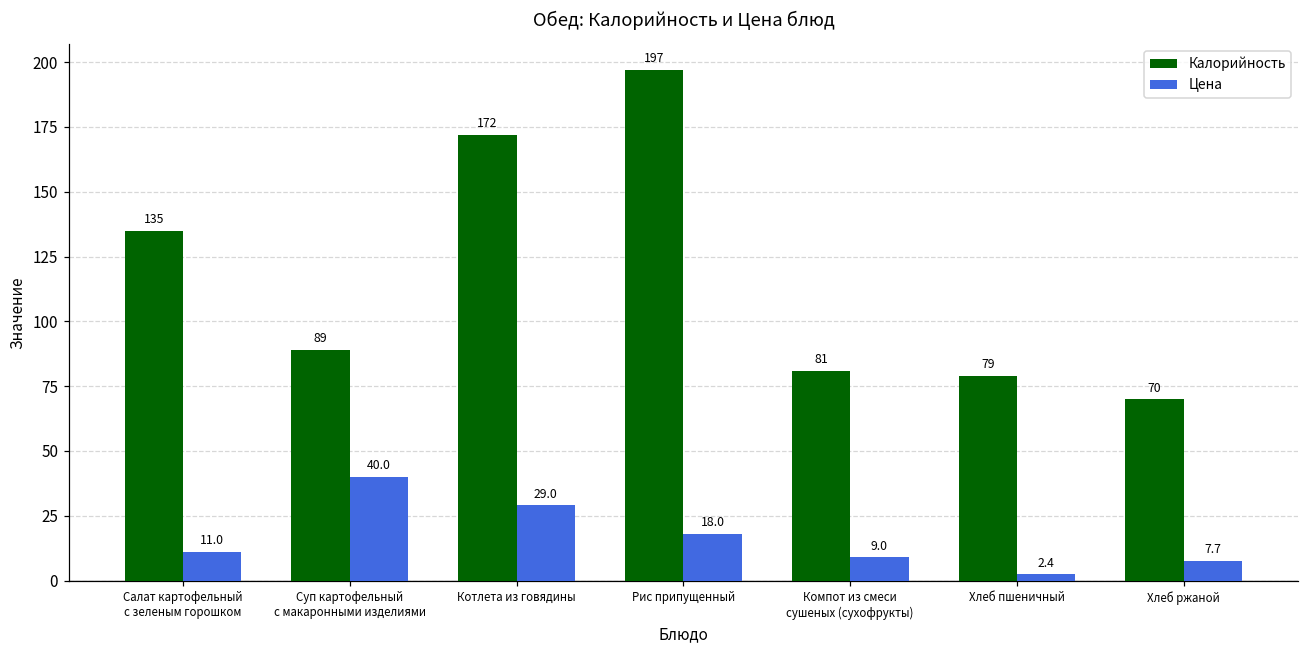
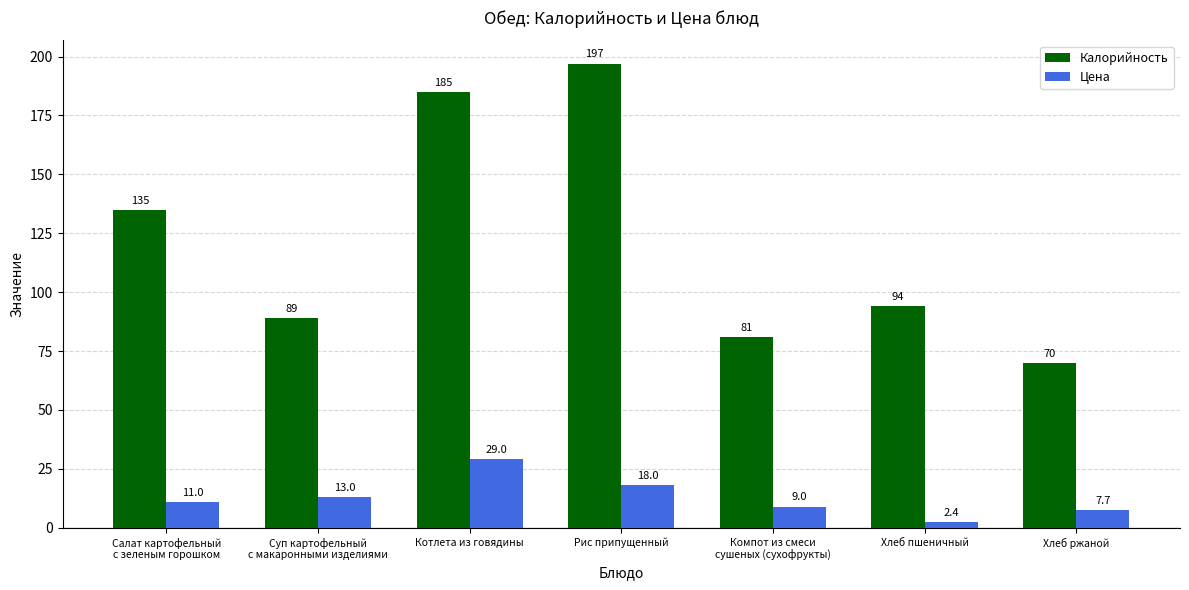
  {
    "Калорийность": {
      "Салат картофельный с зеленым горошком": 135,
      "Суп картофельный с макаронными изделиями": 89,
-     "Котлета из говядины": 172,
+     "Котлета из говядины": 185,
      "Рис припущенный": 197,
      "Компот из смеси сушеных (сухофрукты)": 81,
-     "Хлеб пшеничный": 79,
+     "Хлеб пшеничный": 94,
      "Хлеб ржаной": 70
    },
    "Цена": {
      "Салат картофельный с зеленым горошком": 11.0,
-     "Суп картофельный с макаронными изделиями": 40.0,
+     "Суп картофельный с макаронными изделиями": 13.0,
      "Котлета из говядины": 29.0,
      "Рис припущенный": 18.0,
      "Компот из смеси сушеных (сухофрукты)": 9.0,
      "Хлеб пшеничный": 2.4,
      "Хлеб ржаной": 7.7
    }
  }
